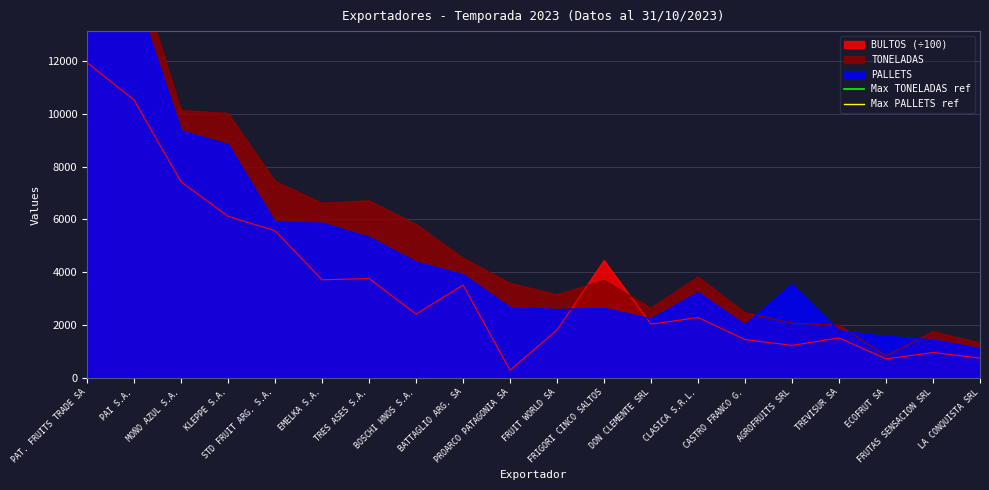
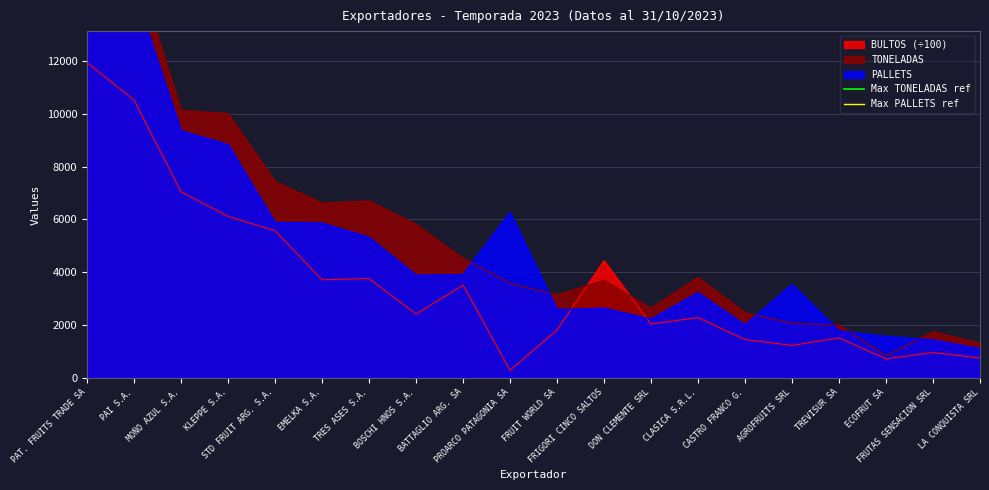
  {
    "BULTOS (÷100)": {
      "PAT. FRUITS TRADE SA": 11900,
      "PAI S.A.": 10500,
-     "MOÑO AZUL S.A.": 7400,
+     "MOÑO AZUL S.A.": 7000,
      "KLEPPE S.A.": 6100,
      "STD FRUIT ARG. S.A.": 5600,
      "EMELKA S.A.": 3700,
      "TRES ASES S.A.": 3800,
      "BOSCHI HNOS S.A.": 2400,
      "BATTAGLIO ARG. SA": 3500,
      "PROARCO PATAGONIA SA": 300,
      "FRUIT WORLD SA": 1800,
      "FRIGORI CINCO SALTOS": 4400,
      "DON CLEMENTE SRL": 2000,
      "CLASICA S.R.L.": 2300,
      "CASTRO FRANCO G.": 1400,
      "AGROFRUITS SRL": 1200,
      "TREVISUR SA": 1500,
      "ECOFRUT SA": 700,
      "FRUTAS SENSACION SRL": 1000,
      "LA CONQUISTA SRL": 700
    },
    "TONELADAS": {
      "MOÑO AZUL S.A.": 10100,
      "KLEPPE S.A.": 10000,
      "STD FRUIT ARG. S.A.": 7400,
      "EMELKA S.A.": 6600,
      "TRES ASES S.A.": 6700,
      "BOSCHI HNOS S.A.": 5800,
      "BATTAGLIO ARG. SA": 4500,
      "PROARCO PATAGONIA SA": 3600,
      "FRUIT WORLD SA": 3100,
      "FRIGORI CINCO SALTOS": 3700,
      "DON CLEMENTE SRL": 2600,
      "CLASICA S.R.L.": 3800,
      "CASTRO FRANCO G.": 2500,
      "AGROFRUITS SRL": 2100,
      "TREVISUR SA": 2000,
      "ECOFRUT SA": 800,
      "FRUTAS SENSACION SRL": 1700,
      "LA CONQUISTA SRL": 1300
    },
    "PALLETS": {
      "MOÑO AZUL S.A.": 9400,
      "KLEPPE S.A.": 8800,
      "STD FRUIT ARG. S.A.": 5900,
      "EMELKA S.A.": 5900,
      "TRES ASES S.A.": 5300,
-     "BOSCHI HNOS S.A.": 4400,
+     "BOSCHI HNOS S.A.": 3900,
      "BATTAGLIO ARG. SA": 3900,
-     "PROARCO PATAGONIA SA": 2700,
+     "PROARCO PATAGONIA SA": 6300,
      "FRUIT WORLD SA": 2600,
      "FRIGORI CINCO SALTOS": 2600,
      "DON CLEMENTE SRL": 2200,
      "CLASICA S.R.L.": 3200,
      "CASTRO FRANCO G.": 2000,
      "AGROFRUITS SRL": 3500,
      "TREVISUR SA": 1800,
      "ECOFRUT SA": 1600,
      "FRUTAS SENSACION SRL": 1400,
      "LA CONQUISTA SRL": 1100
    }
  }
